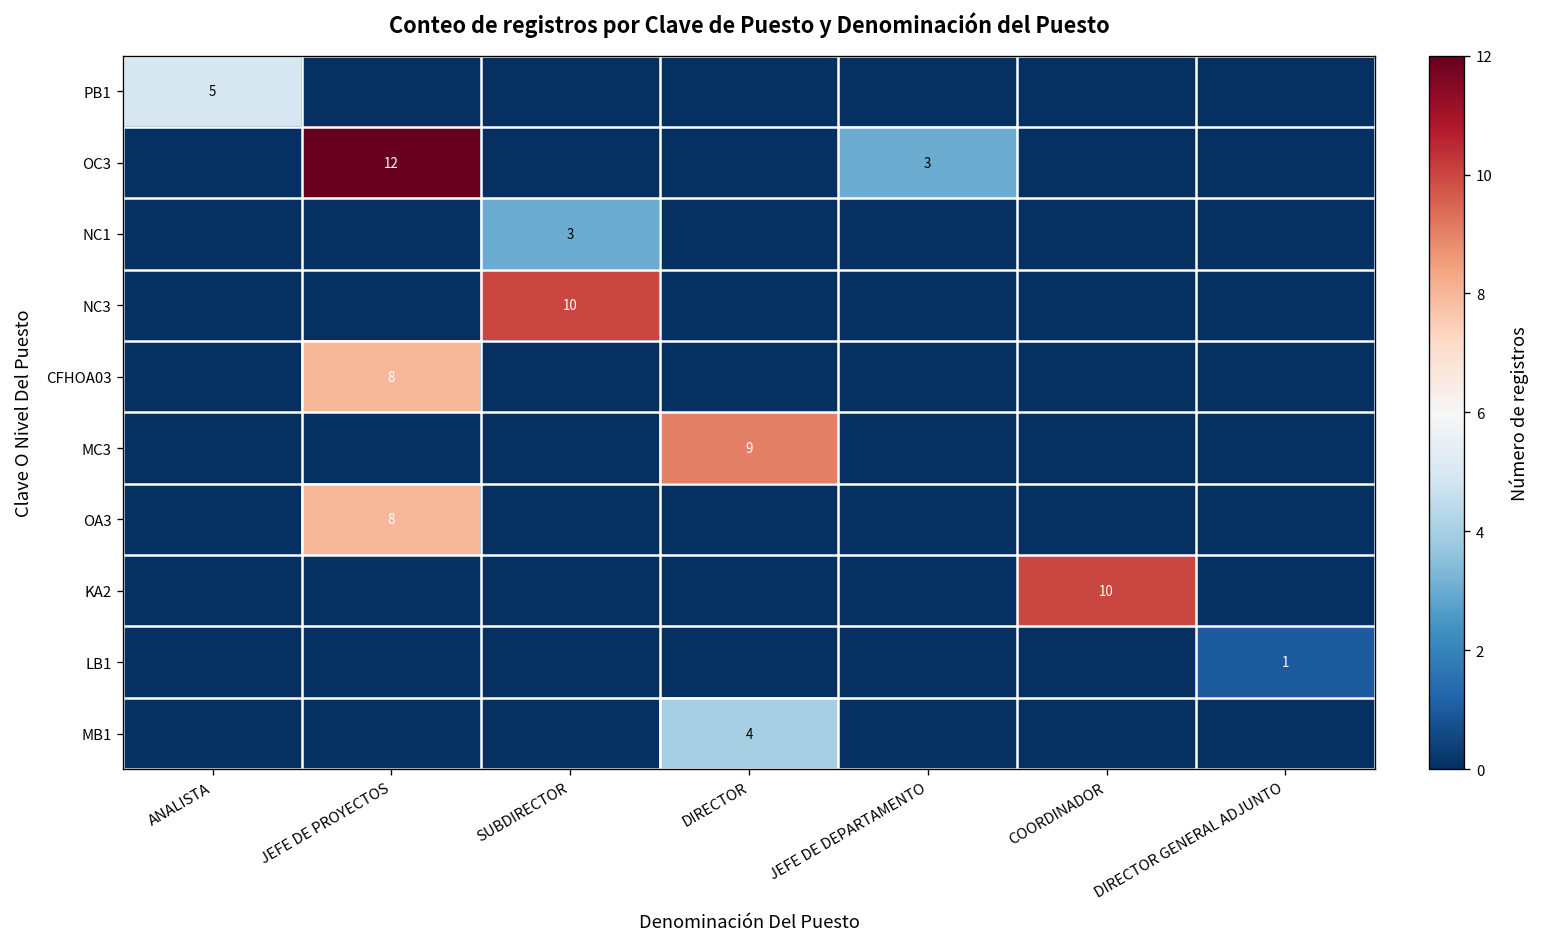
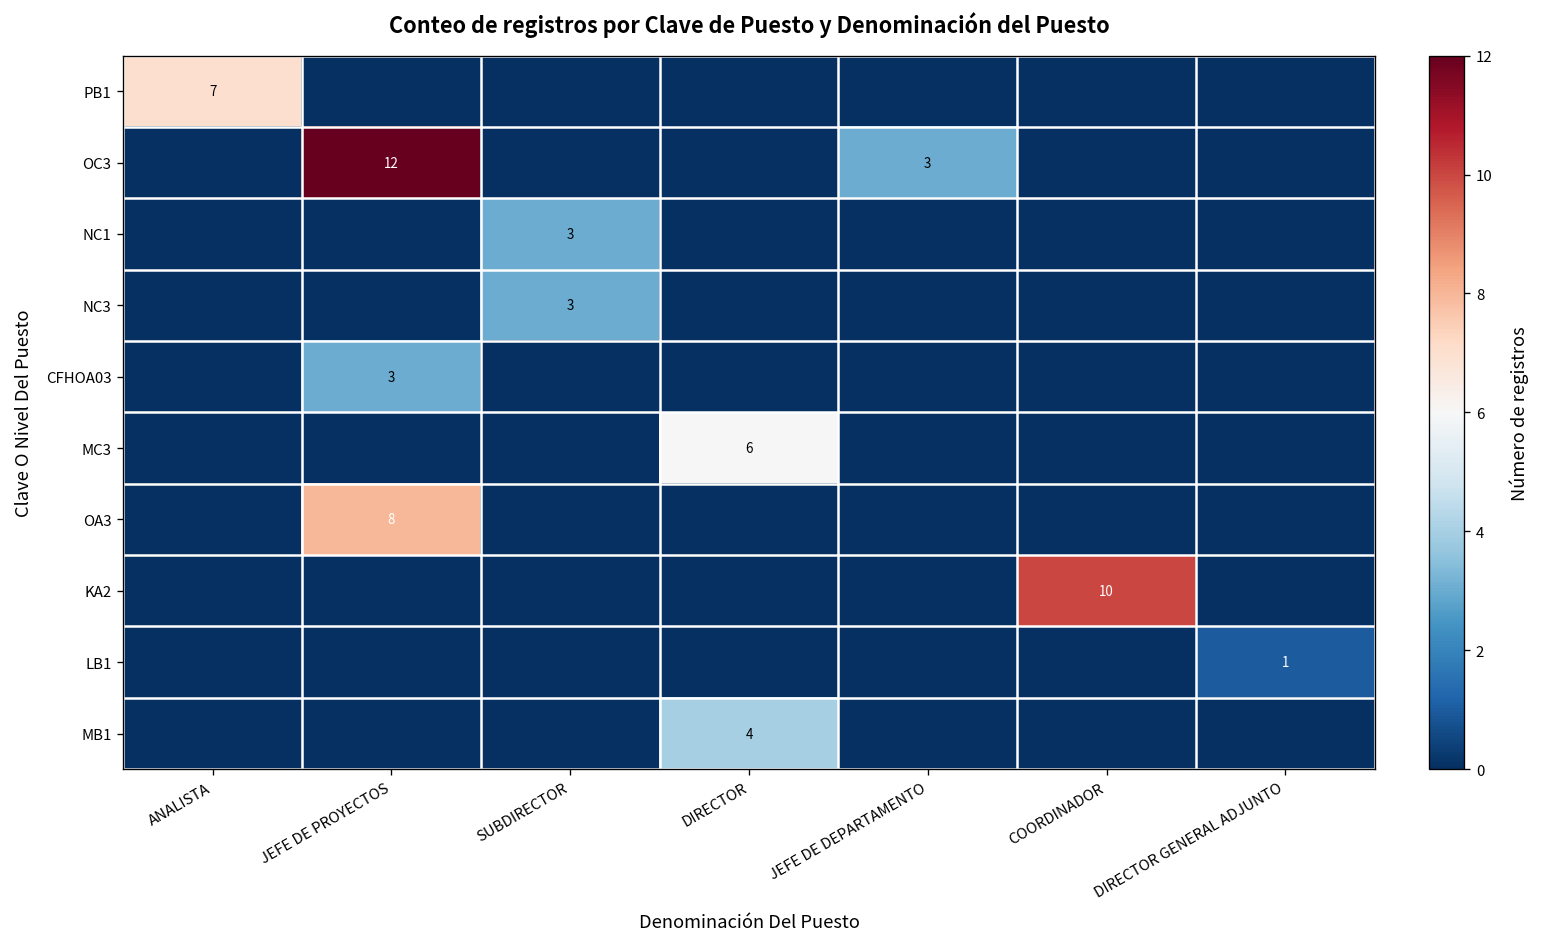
  {
    "PB1": {
-     "ANALISTA": 5
+     "ANALISTA": 7
    },
    "OC3": {
      "JEFE DE PROYECTOS": 12,
      "JEFE DE DEPARTAMENTO": 3
    },
    "NC1": {
      "SUBDIRECTOR": 3
    },
    "NC3": {
-     "SUBDIRECTOR": 10
+     "SUBDIRECTOR": 3
    },
    "CFHOA03": {
-     "JEFE DE PROYECTOS": 8
+     "JEFE DE PROYECTOS": 3
    },
    "MC3": {
-     "DIRECTOR": 9
+     "DIRECTOR": 6
    },
    "OA3": {
      "JEFE DE PROYECTOS": 8
    },
    "KA2": {
      "COORDINADOR": 10
    },
    "LB1": {
      "DIRECTOR GENERAL ADJUNTO": 1
    },
    "MB1": {
      "DIRECTOR": 4
    }
  }
